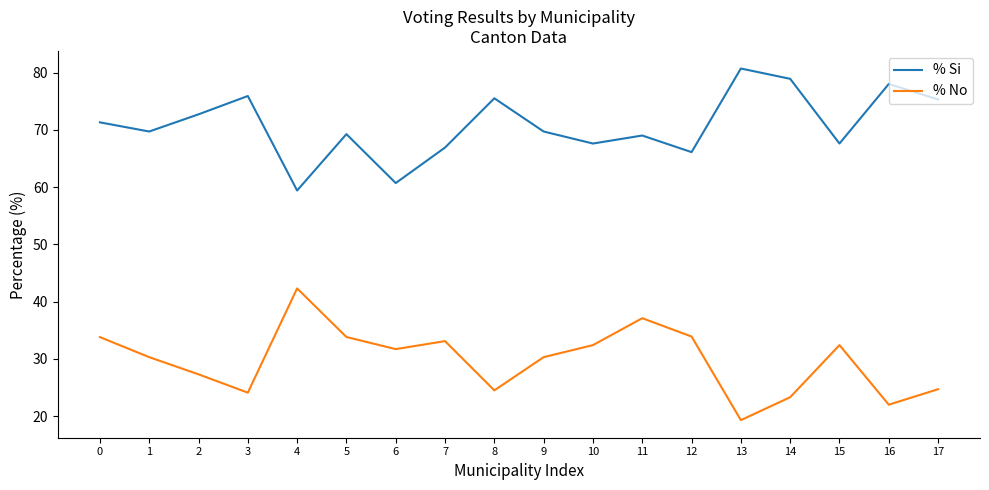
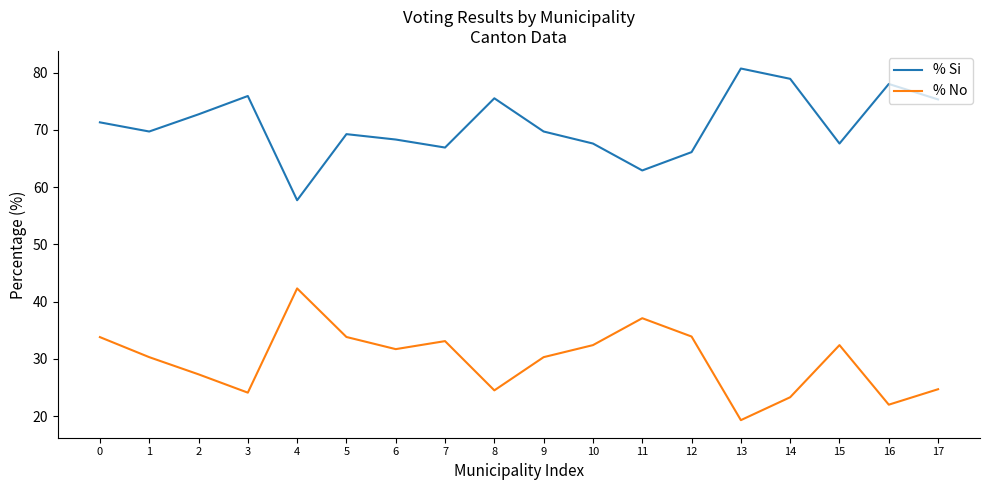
  {
    "% Si": {
      "0": 71,
      "1": 70,
      "2": 73,
      "3": 76,
-     "4": 59,
+     "4": 58,
      "5": 69,
-     "6": 61,
+     "6": 68,
      "7": 67,
      "8": 76,
      "9": 70,
      "10": 68,
-     "11": 69,
+     "11": 63,
      "12": 66,
      "13": 81,
      "14": 79,
      "15": 68
    },
    "% No": {
      "0": 34,
      "1": 30,
      "2": 27,
      "3": 24,
      "4": 42,
      "5": 34,
      "6": 32,
      "7": 33,
      "8": 25,
      "9": 30,
      "10": 32,
      "11": 37,
      "12": 34,
      "13": 19,
      "14": 23,
      "15": 32,
      "16": 22,
      "17": 25
    }
  }
